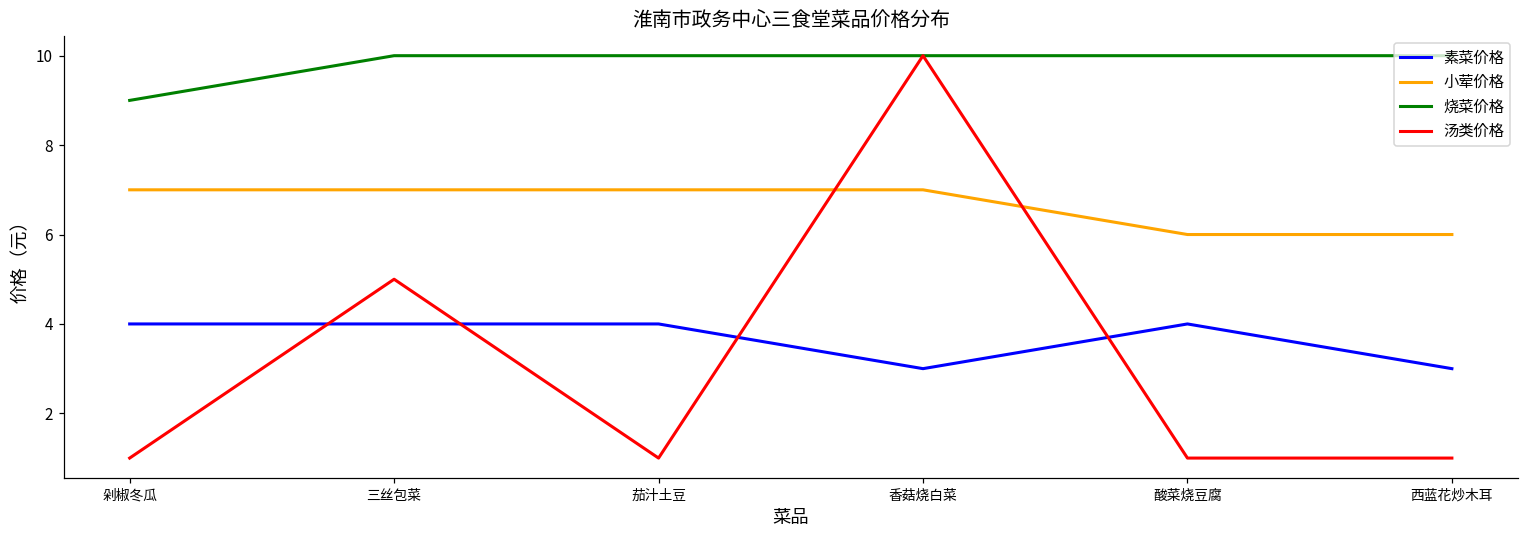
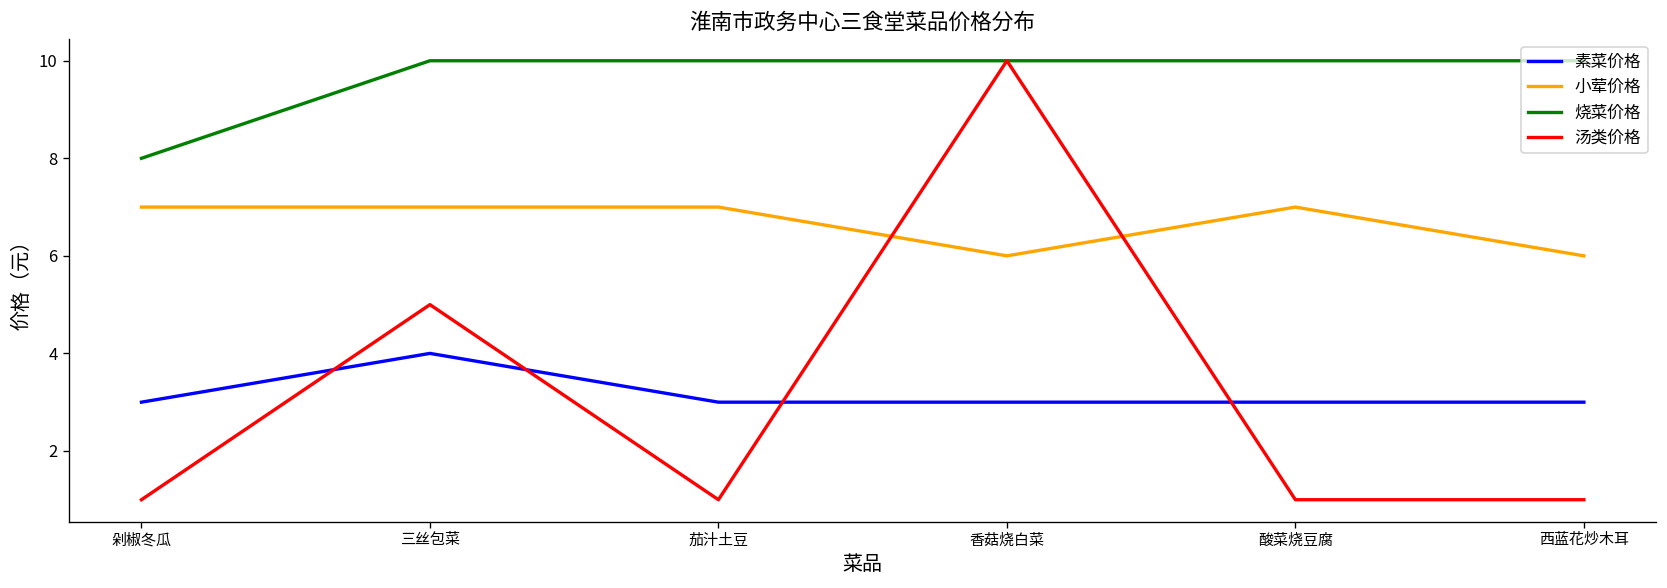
  {
    "素菜价格": {
-     "剁椒冬瓜": 4,
+     "剁椒冬瓜": 3,
      "三丝包菜": 4,
-     "茄汁土豆": 4,
+     "茄汁土豆": 3,
      "香菇烧白菜": 3,
-     "酸菜烧豆腐": 4,
+     "酸菜烧豆腐": 3,
      "西蓝花炒木耳": 3
    },
    "小荤价格": {
      "剁椒冬瓜": 7,
      "三丝包菜": 7,
      "茄汁土豆": 7,
-     "香菇烧白菜": 7,
-     "酸菜烧豆腐": 6,
+     "香菇烧白菜": 6,
+     "酸菜烧豆腐": 7,
      "西蓝花炒木耳": 6
    },
    "烧菜价格": {
-     "剁椒冬瓜": 9,
+     "剁椒冬瓜": 8,
      "三丝包菜": 10,
      "茄汁土豆": 10,
      "酸菜烧豆腐": 10
    },
    "汤类价格": {
      "剁椒冬瓜": 1,
      "三丝包菜": 5,
      "茄汁土豆": 1,
      "酸菜烧豆腐": 1,
      "西蓝花炒木耳": 1
    }
  }
